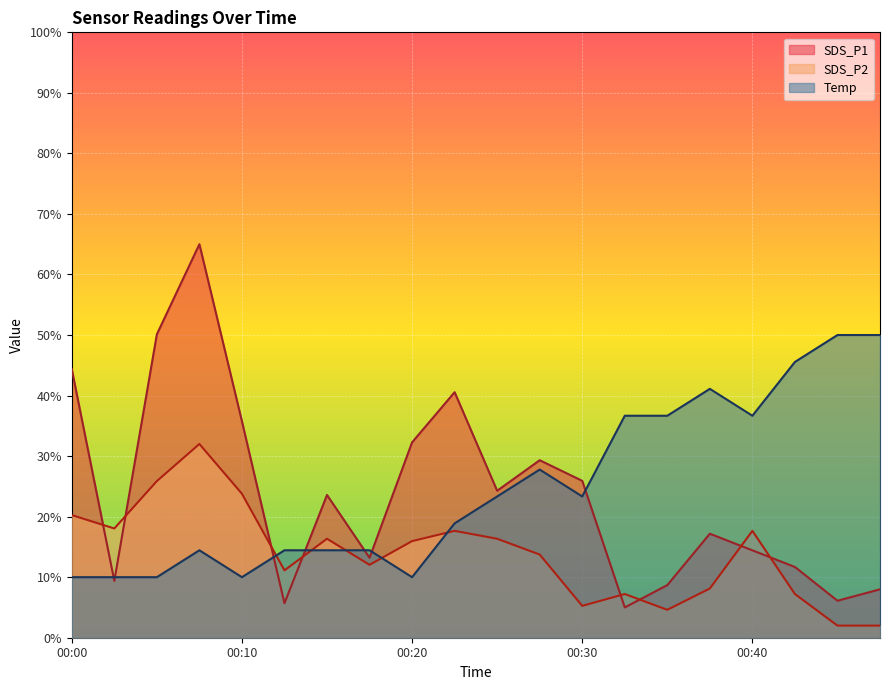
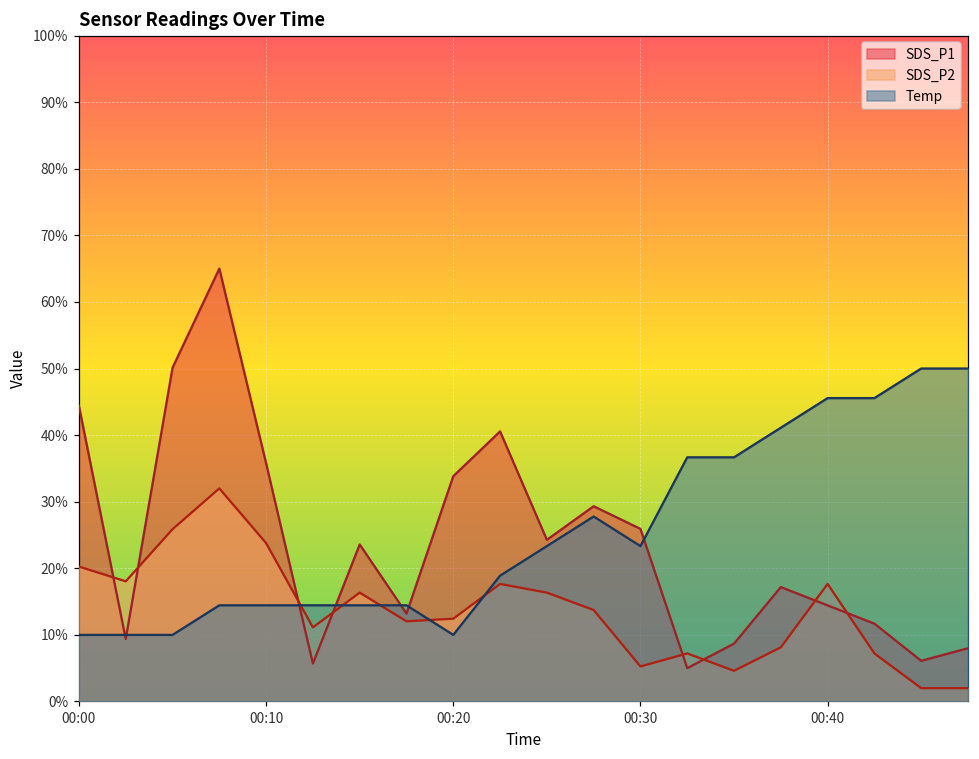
  {
    "SDS_P1": {
      "00:00": "44%",
      "00:10": "36%",
-     "00:20": "32%",
+     "00:20": "34%",
      "00:30": "26%",
      "00:40": "14%"
    },
    "SDS_P2": {
      "00:00": "20%",
      "00:10": "24%",
-     "00:20": "16%",
+     "00:20": "12%",
      "00:30": "5%",
      "00:40": "18%"
    },
    "Temp": {
      "00:00": "10%",
-     "00:10": "10%",
+     "00:10": "14%",
      "00:20": "10%",
      "00:30": "23%",
-     "00:40": "37%"
+     "00:40": "46%"
    }
  }
